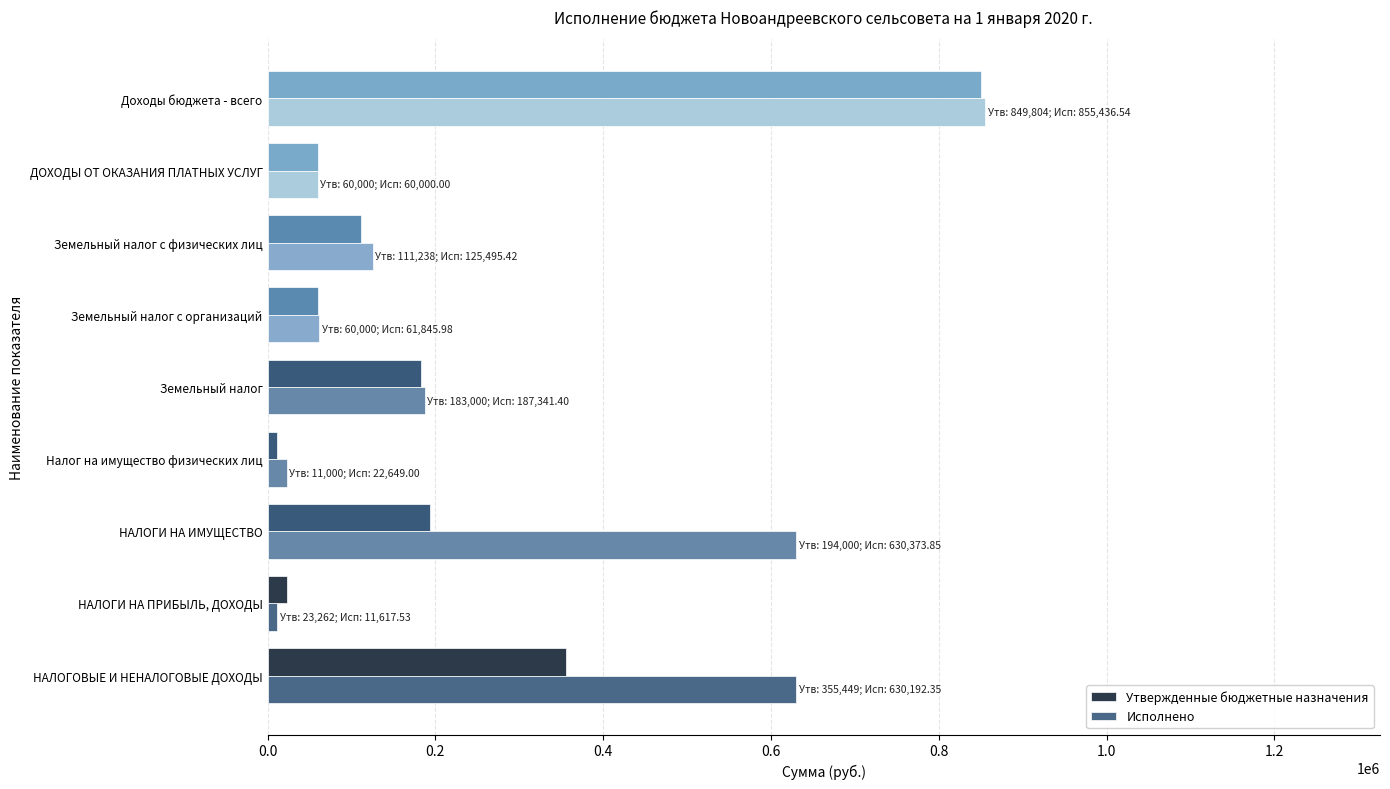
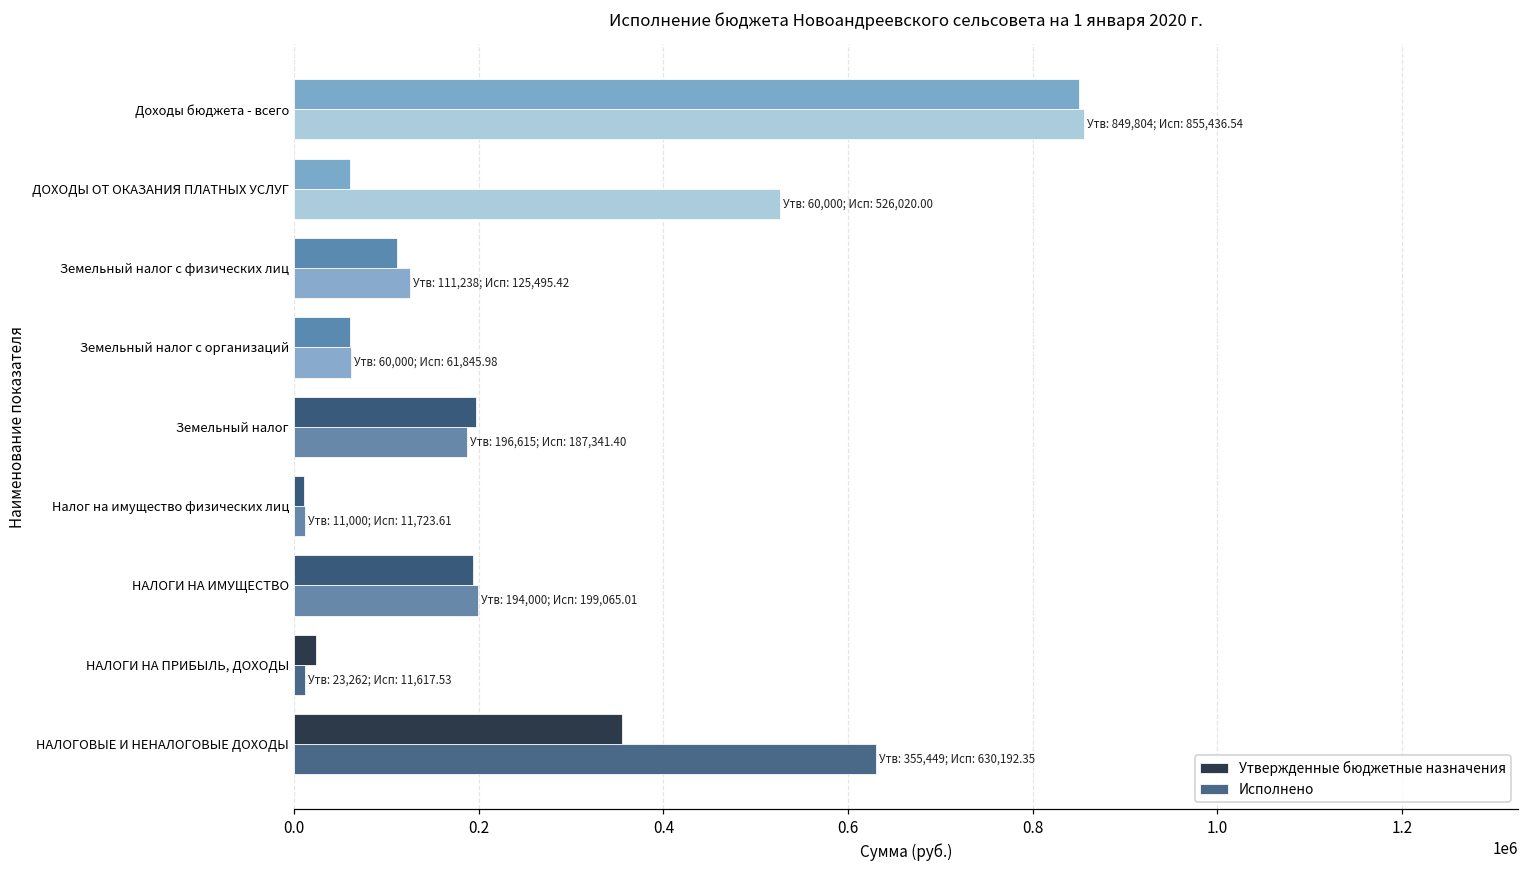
  {
    "Утвержденные бюджетные назначения": {
      "Доходы бюджета - всего": "849,804;",
      "Земельный налог с организаций": "60,000;",
-     "Земельный налог": "183,000;",
+     "Земельный налог": "196,615;",
      "НАЛОГИ НА ПРИБЫЛЬ, ДОХОДЫ": "23,262;"
    },
    "Исполнено": {
      "Доходы бюджета - всего": "855,436.54",
-     "ДОХОДЫ ОТ ОКАЗАНИЯ ПЛАТНЫХ УСЛУГ": "60,000.00",
+     "ДОХОДЫ ОТ ОКАЗАНИЯ ПЛАТНЫХ УСЛУГ": "526,020.00",
      "Земельный налог с физических лиц": "125,495.42",
      "Земельный налог с организаций": "61,845.98",
      "Земельный налог": "187,341.40",
-     "Налог на имущество физических лиц": "22,649.00",
-     "НАЛОГИ НА ИМУЩЕСТВО": "630,373.85",
+     "Налог на имущество физических лиц": "11,723.61",
+     "НАЛОГИ НА ИМУЩЕСТВО": "199,065.01",
      "НАЛОГИ НА ПРИБЫЛЬ, ДОХОДЫ": "11,617.53",
      "НАЛОГОВЫЕ И НЕНАЛОГОВЫЕ ДОХОДЫ": "630,192.35"
    }
  }
